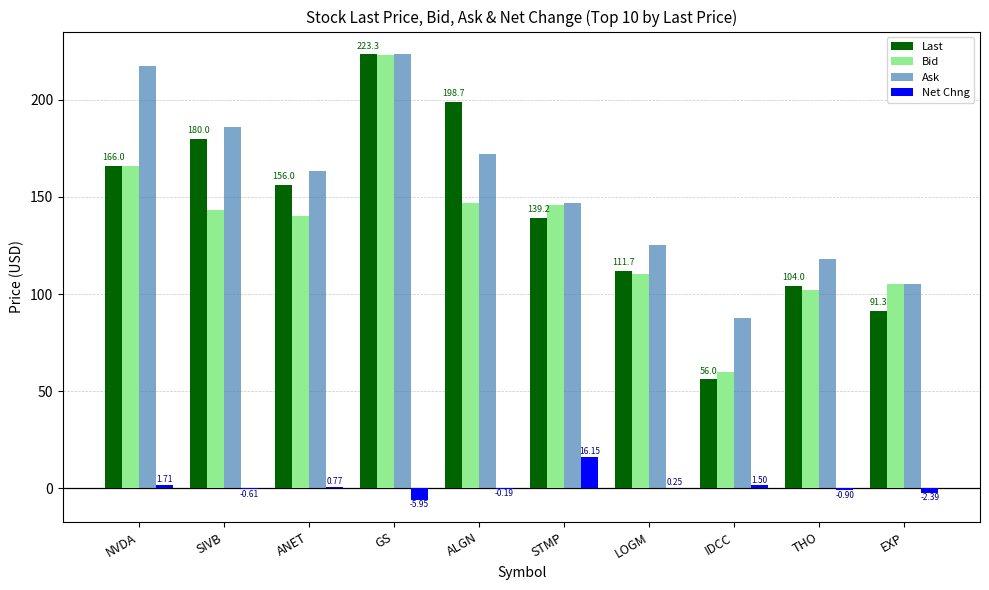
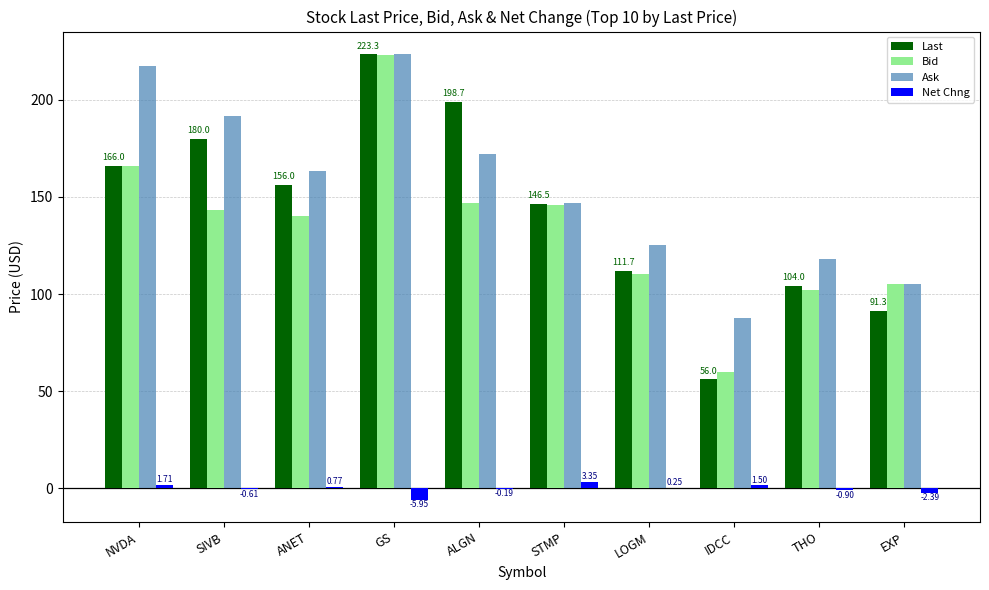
  {
    "Last": {
      "NVDA": 166.0,
      "SIVB": 180.0,
      "ANET": 156.0,
      "GS": 223.3,
      "ALGN": 198.7,
-     "STMP": 139.2,
+     "STMP": 146.5,
      "LOGM": 111.7,
      "IDCC": 56.0,
      "THO": 104.0,
      "EXP": 91.3
    },
    "Bid": {
      "SIVB": 143,
      "ANET": 140,
      "GS": 223,
      "ALGN": 147,
      "STMP": 146,
      "LOGM": 111,
      "IDCC": 60,
      "THO": 102,
      "EXP": 105
    },
    "Ask": {
      "NVDA": 217,
-     "SIVB": 186,
+     "SIVB": 192,
      "ANET": 163,
      "GS": 224,
      "ALGN": 172,
      "STMP": 147,
      "LOGM": 125,
      "IDCC": 88,
      "THO": 118,
      "EXP": 105
    },
    "Net Chng": {
      "NVDA": 1.71,
      "SIVB": -0.61,
      "ANET": 0.77,
      "GS": -5.95,
      "ALGN": -0.19,
-     "STMP": 16.15,
+     "STMP": 3.35,
      "LOGM": 0.25,
      "IDCC": 1.50,
      "THO": -0.90,
      "EXP": -2.39
    }
  }
